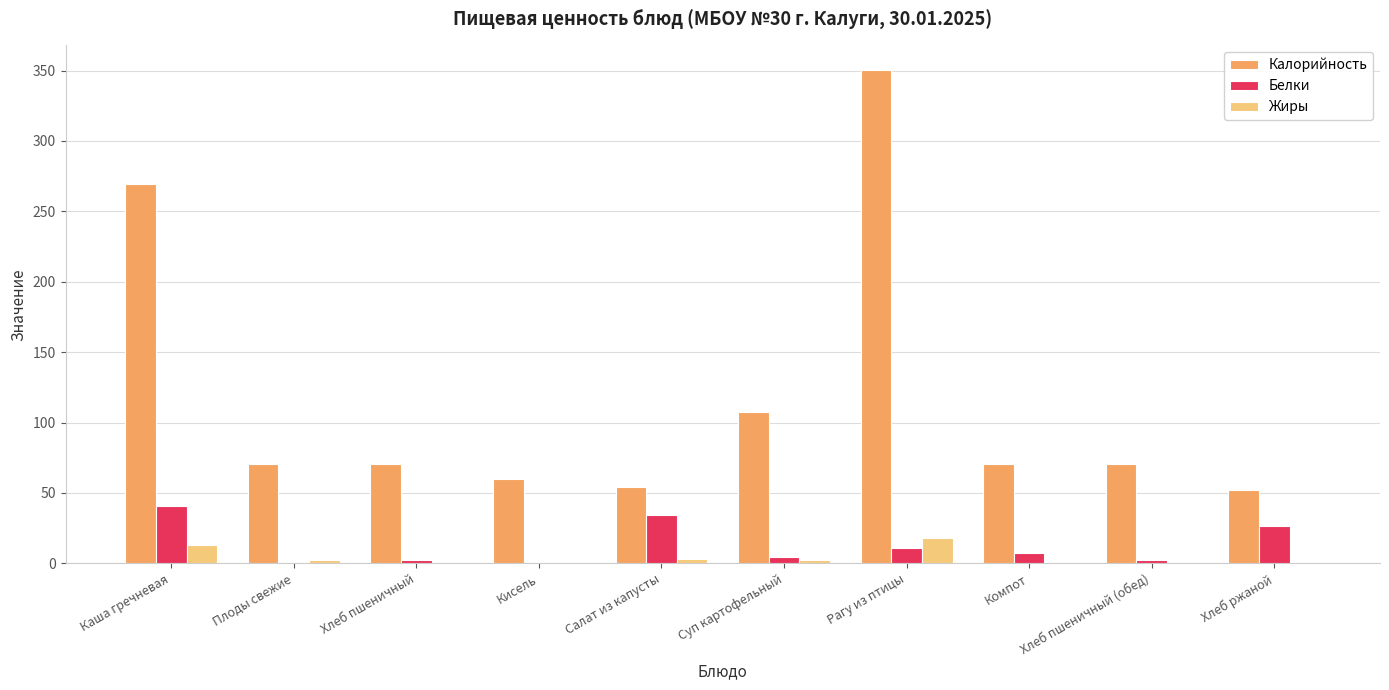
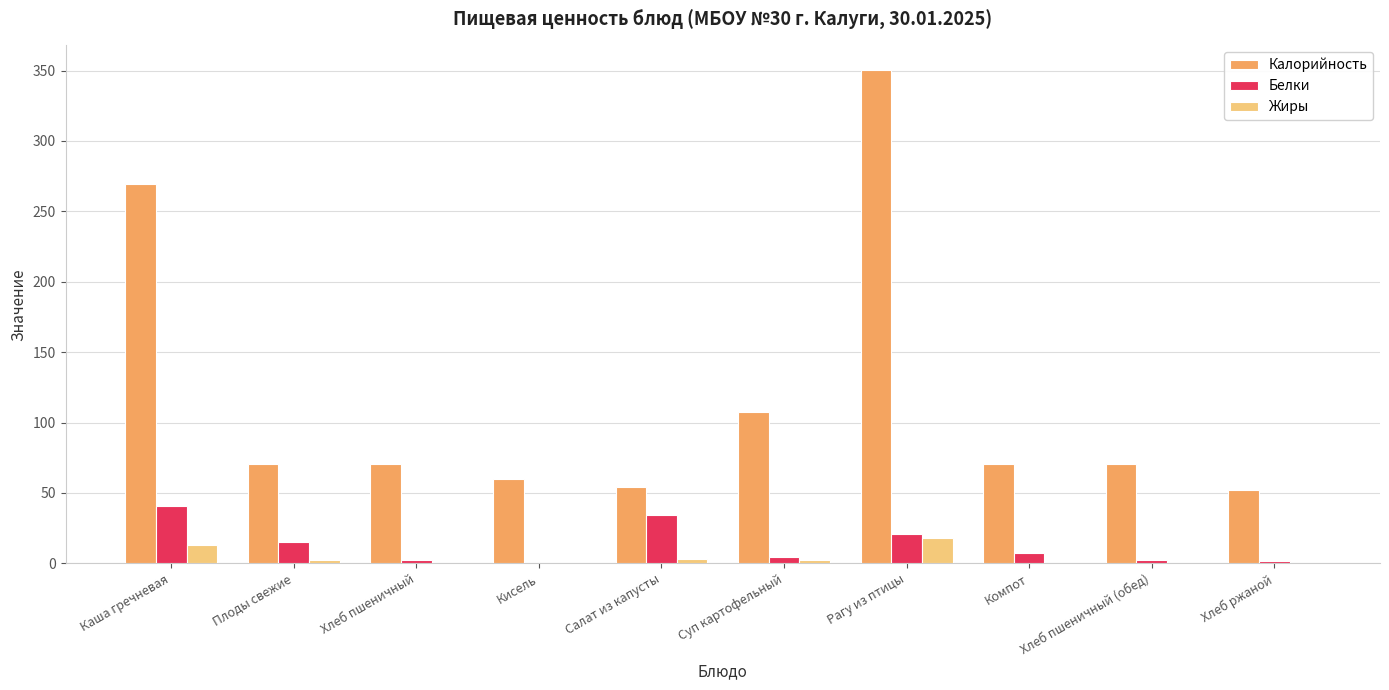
  {
    "Белки": {
      "Каша гречневая": 41,
-     "Плоды свежие": 1,
+     "Плоды свежие": 15,
      "Хлеб пшеничный": 2,
      "Кисель": 0,
      "Салат из капусты": 34,
      "Суп картофельный": 4,
-     "Рагу из птицы": 11,
+     "Рагу из птицы": 21,
      "Компот": 7,
      "Хлеб пшеничный (обед)": 2,
-     "Хлеб ржаной": 27
+     "Хлеб ржаной": 2
    }
  }
